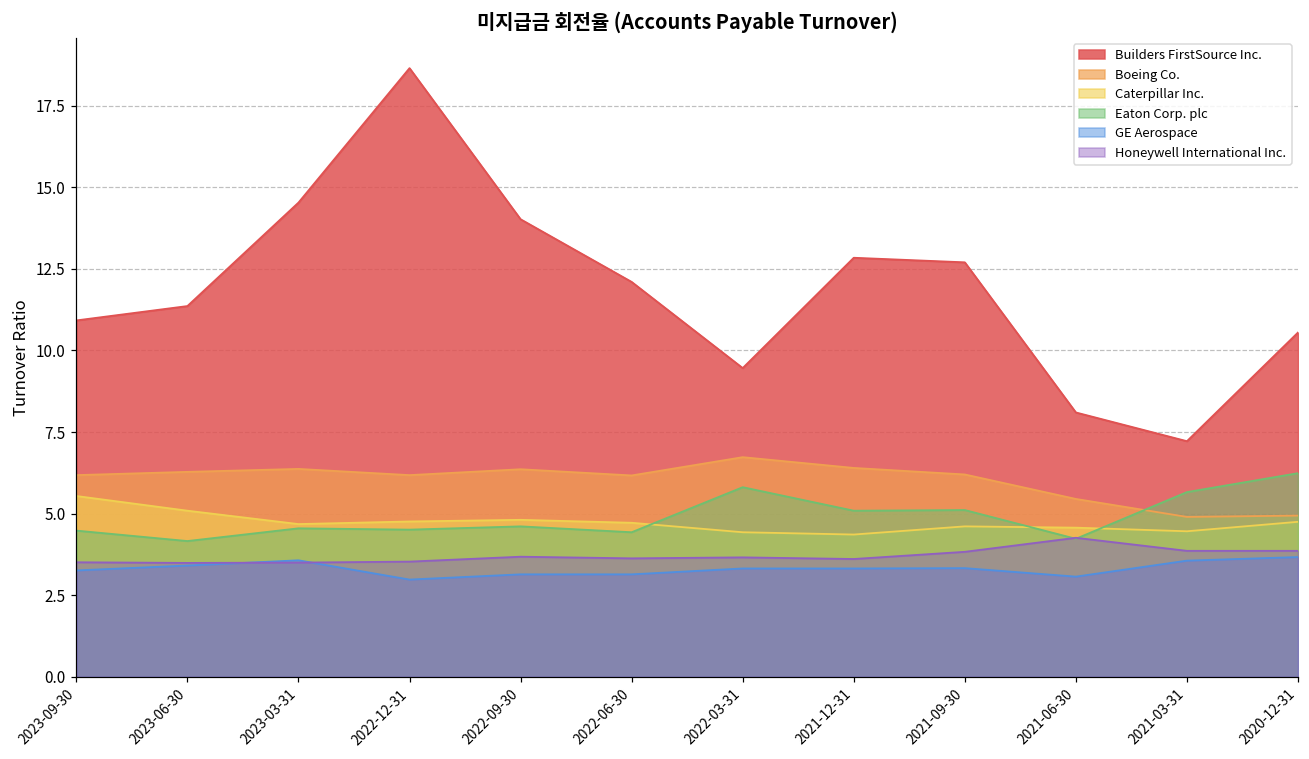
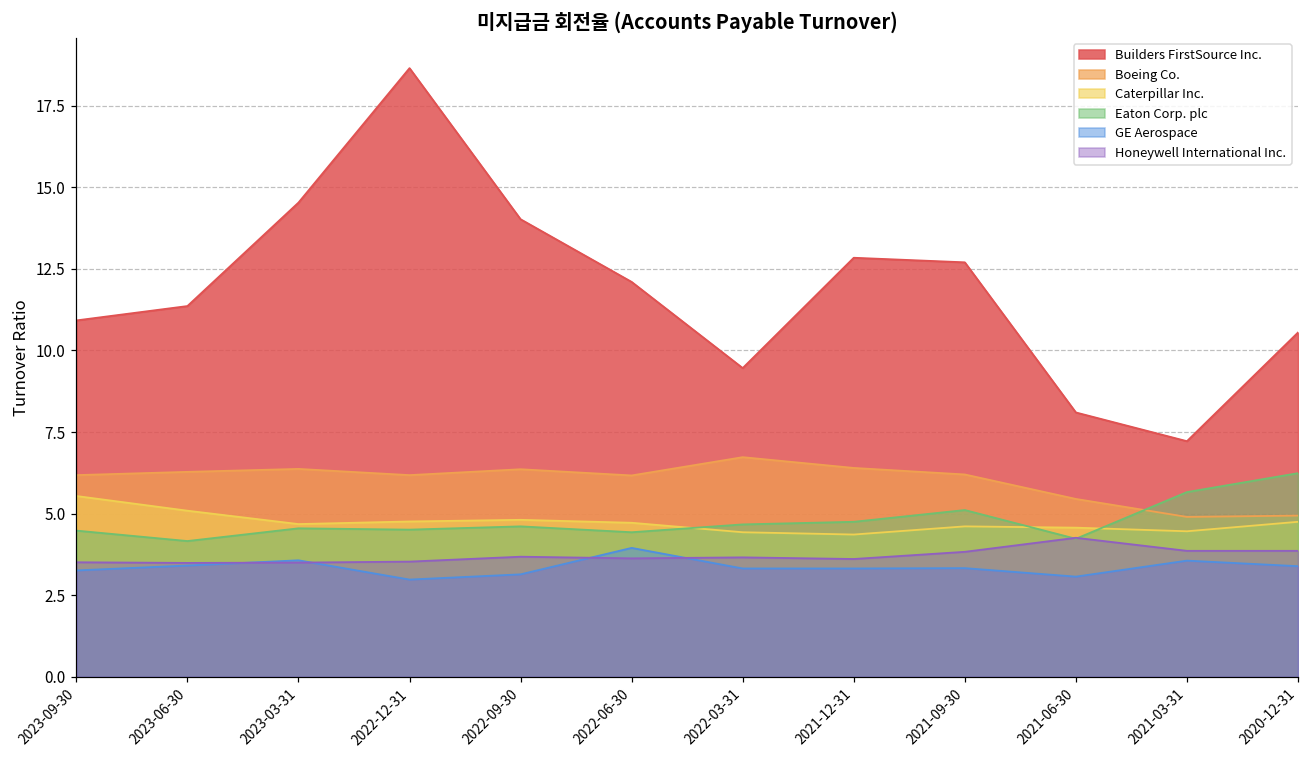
  {
    "Builders FirstSource Inc.": {
      "2023-09-30": 10.9,
      "2023-06-30": 11.4,
      "2023-03-31": 14.5,
      "2022-12-31": 18.7,
      "2022-09-30": 14.0,
      "2022-06-30": 12.1,
      "2022-03-31": 9.5,
      "2021-12-31": 12.8,
      "2021-09-30": 12.7,
      "2021-06-30": 8.1,
      "2021-03-31": 7.2,
      "2020-12-31": 10.6
    },
    "Eaton Corp. plc": {
      "2023-09-30": 4.5,
      "2023-06-30": 4.2,
      "2023-03-31": 4.6,
      "2022-12-31": 4.5,
      "2022-09-30": 4.6,
      "2022-06-30": 4.4,
-     "2022-03-31": 5.8,
-     "2021-12-31": 5.1,
+     "2022-03-31": 4.7,
+     "2021-12-31": 4.8,
      "2021-09-30": 5.1,
      "2021-03-31": 5.7,
      "2020-12-31": 6.2
    },
    "GE Aerospace": {
      "2023-09-30": 3.3,
      "2022-12-31": 3.0,
      "2022-09-30": 3.1,
-     "2022-06-30": 3.1,
+     "2022-06-30": 4.0,
      "2022-03-31": 3.3,
      "2021-12-31": 3.3,
      "2021-09-30": 3.3,
      "2021-06-30": 3.1,
      "2021-03-31": 3.6,
-     "2020-12-31": 3.7
+     "2020-12-31": 3.4
    },
    "Honeywell International Inc.": {
      "2023-09-30": 3.5,
      "2022-12-31": 3.5,
      "2022-09-30": 3.7,
      "2022-06-30": 3.6,
      "2022-03-31": 3.7,
      "2021-12-31": 3.6,
      "2021-09-30": 3.8,
      "2021-03-31": 3.9,
      "2020-12-31": 3.9
    }
  }
